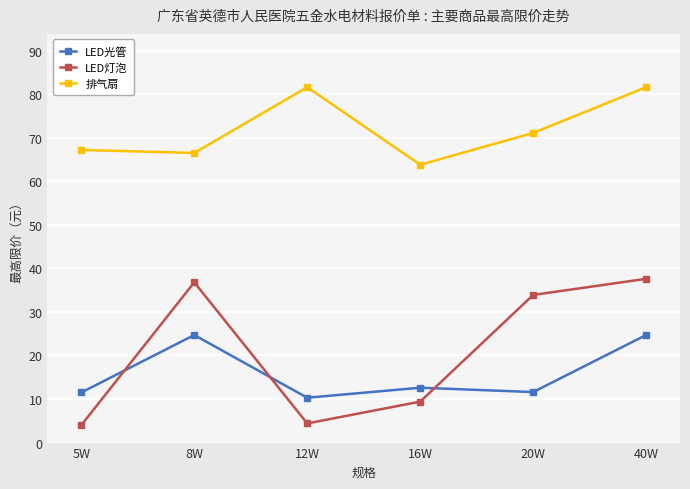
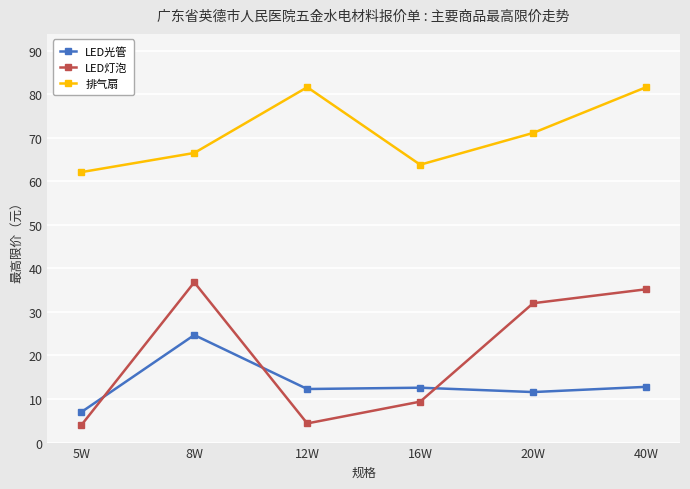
  {
    "LED光管": {
-     "5W": 12,
+     "5W": 7,
      "8W": 25,
-     "12W": 10,
+     "12W": 12,
      "16W": 13,
      "20W": 12,
-     "40W": 25
+     "40W": 13
    },
    "LED灯泡": {
      "5W": 4,
      "8W": 37,
      "12W": 4,
      "16W": 9,
-     "20W": 34,
-     "40W": 38
+     "20W": 32,
+     "40W": 35
    },
    "排气扇": {
-     "5W": 67,
+     "5W": 62,
      "8W": 67,
      "12W": 82,
      "16W": 64,
      "20W": 71,
      "40W": 82
    }
  }
